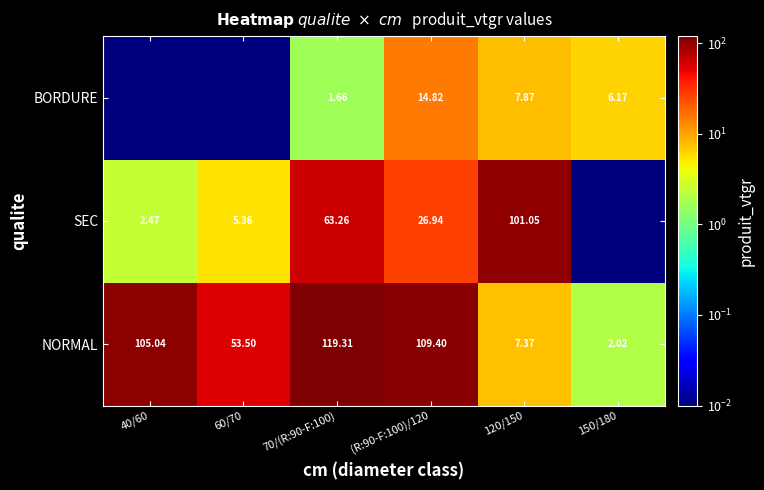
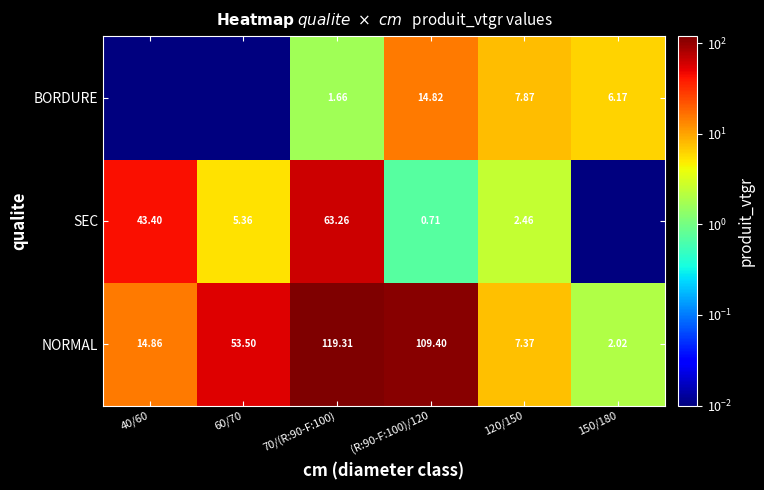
  {
    "BORDURE": {
      "70/(R:90-F:100)": 1.66,
      "(R:90-F:100)/120": 14.82,
      "120/150": 7.87,
      "150/180": 6.17
    },
    "SEC": {
-     "40/60": 2.47,
+     "40/60": 43.40,
      "60/70": 5.36,
      "70/(R:90-F:100)": 63.26,
-     "(R:90-F:100)/120": 26.94,
-     "120/150": 101.05
+     "(R:90-F:100)/120": 0.71,
+     "120/150": 2.46
    },
    "NORMAL": {
-     "40/60": 105.04,
+     "40/60": 14.86,
      "60/70": 53.50,
      "70/(R:90-F:100)": 119.31,
      "(R:90-F:100)/120": 109.40,
      "120/150": 7.37,
      "150/180": 2.02
    }
  }
